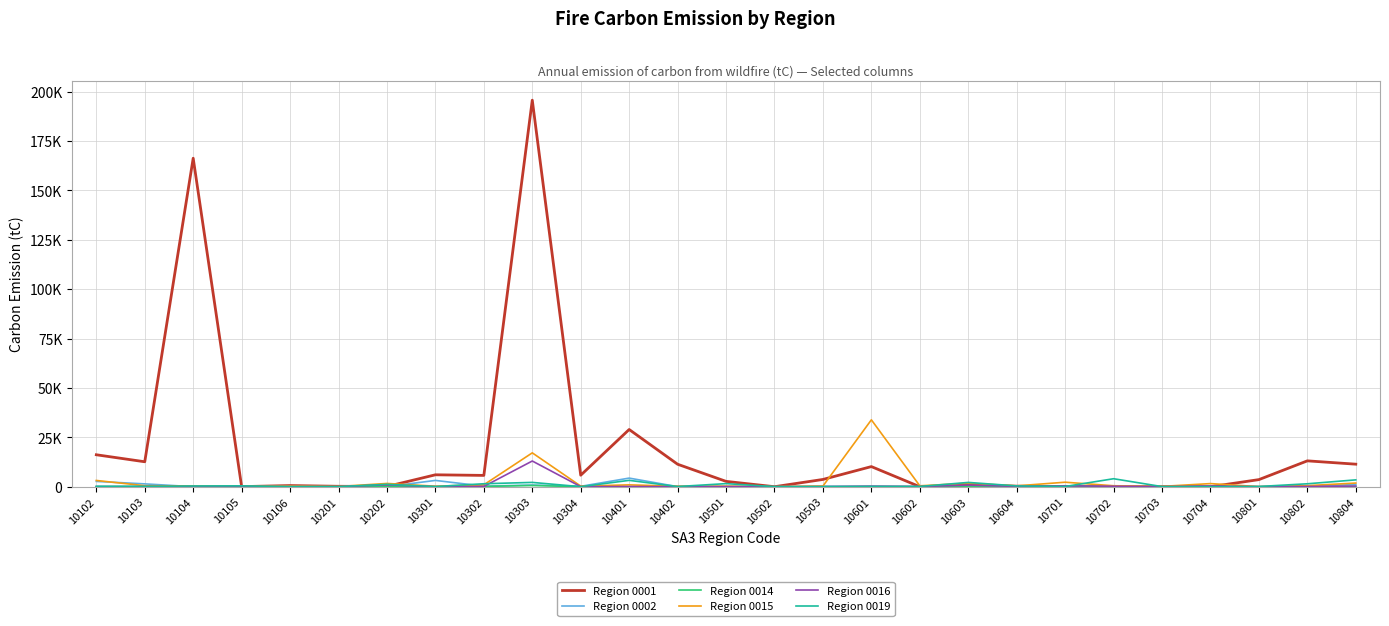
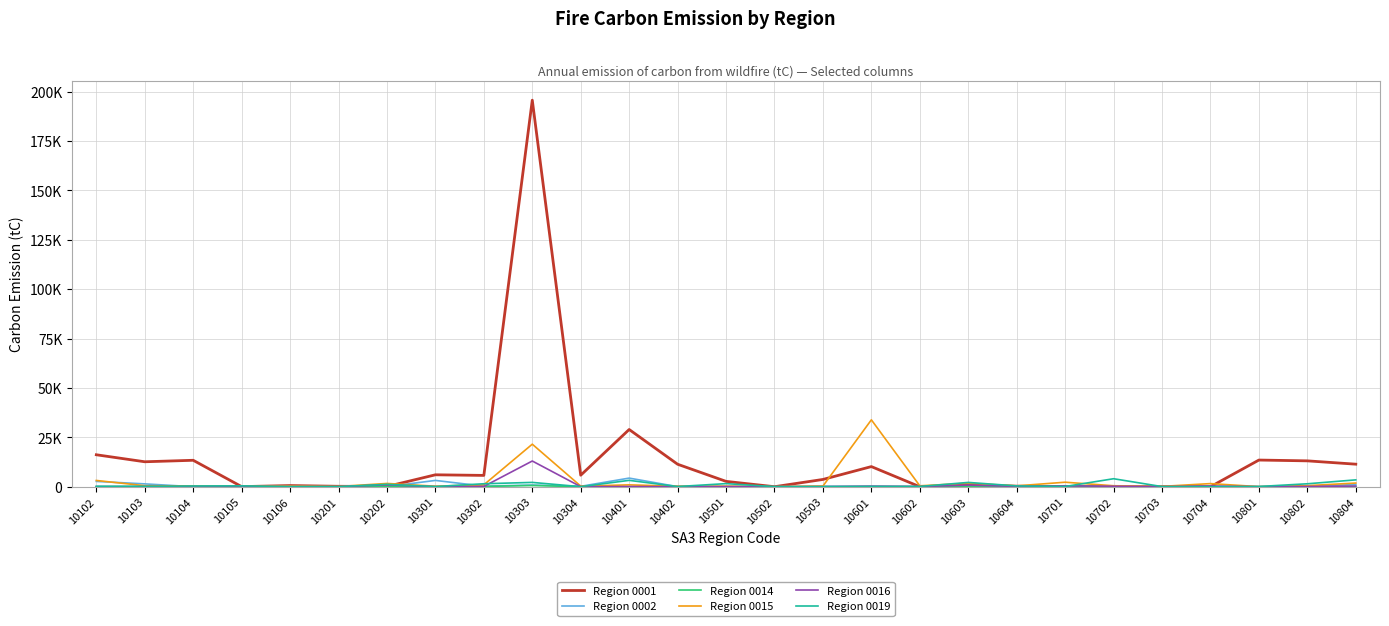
  {
    "Region 0001": {
      "10102": 16000,
      "10103": 13000,
-     "10104": 166000,
+     "10104": 13000,
      "10301": 6000,
      "10302": 6000,
      "10303": 196000,
      "10304": 6000,
      "10401": 29000,
      "10402": 11000,
      "10503": 4000,
      "10601": 10000,
-     "10801": 4000,
+     "10801": 13000,
      "10802": 13000,
      "10804": 11000
    },
    "Region 0002": {
      "10301": 3000
    },
    "Region 0015": {
-     "10303": 17000,
+     "10303": 22000,
      "10601": 34000,
      "10701": 2000
    },
    "Region 0016": {
      "10303": 13000
    }
  }
